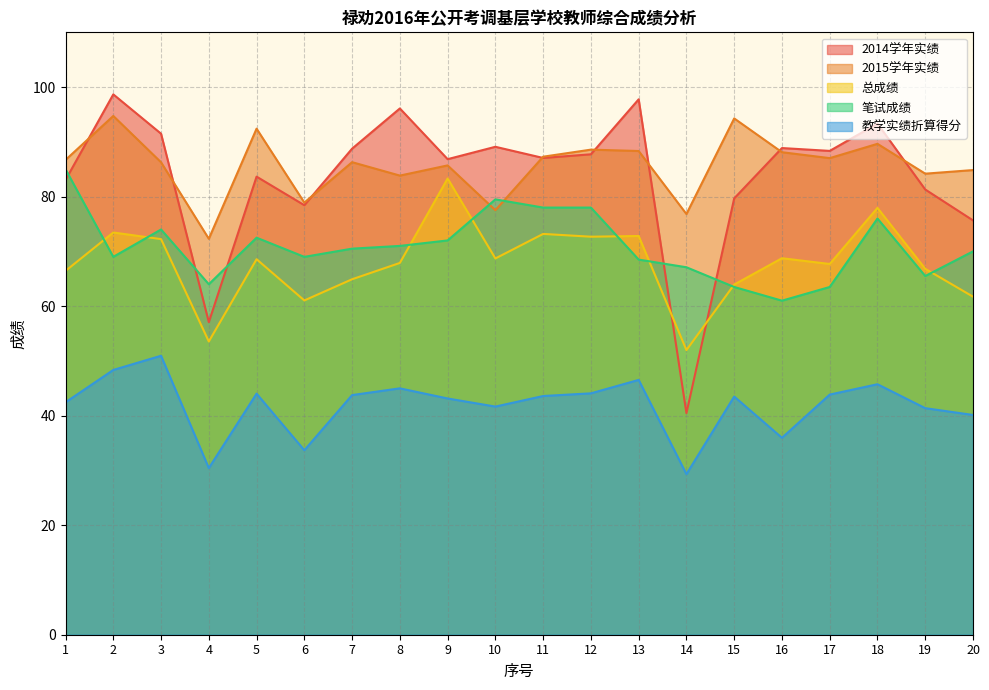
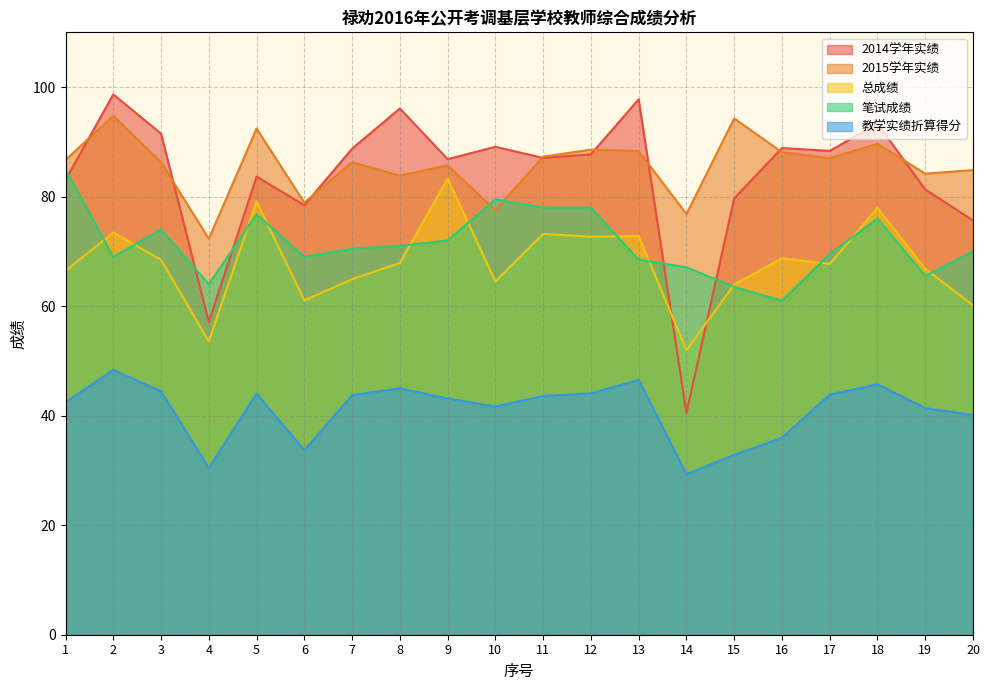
  {
    "总成绩": {
      "1": 66,
      "2": 73,
-     "3": 72,
+     "3": 68,
      "4": 54,
-     "5": 69,
+     "5": 79,
      "6": 61,
      "7": 65,
      "8": 68,
      "9": 83,
-     "10": 69,
+     "10": 65,
      "11": 73,
      "12": 73,
      "13": 73,
      "14": 52,
      "16": 69,
      "17": 68,
      "18": 78,
      "19": 67,
-     "20": 62
+     "20": 60
    },
    "笔试成绩": {
      "1": 85,
      "2": 69,
      "3": 74,
      "4": 64,
-     "5": 73,
+     "5": 77,
      "6": 69,
      "7": 71,
      "8": 71,
      "9": 72,
      "10": 80,
      "11": 78,
      "12": 78,
      "13": 69,
      "14": 67,
      "16": 61,
-     "17": 64,
+     "17": 70,
      "18": 76,
      "19": 66,
      "20": 70
    },
    "教学实绩折算得分": {
      "1": 42,
      "2": 48,
-     "3": 51,
+     "3": 44,
      "4": 30,
      "5": 44,
      "6": 34,
      "7": 44,
      "8": 45,
      "9": 43,
      "10": 42,
      "11": 44,
      "12": 44,
      "13": 47,
      "14": 29,
-     "15": 43,
+     "15": 33,
      "16": 36,
      "17": 44,
      "18": 46,
      "19": 41,
      "20": 40
    }
  }
